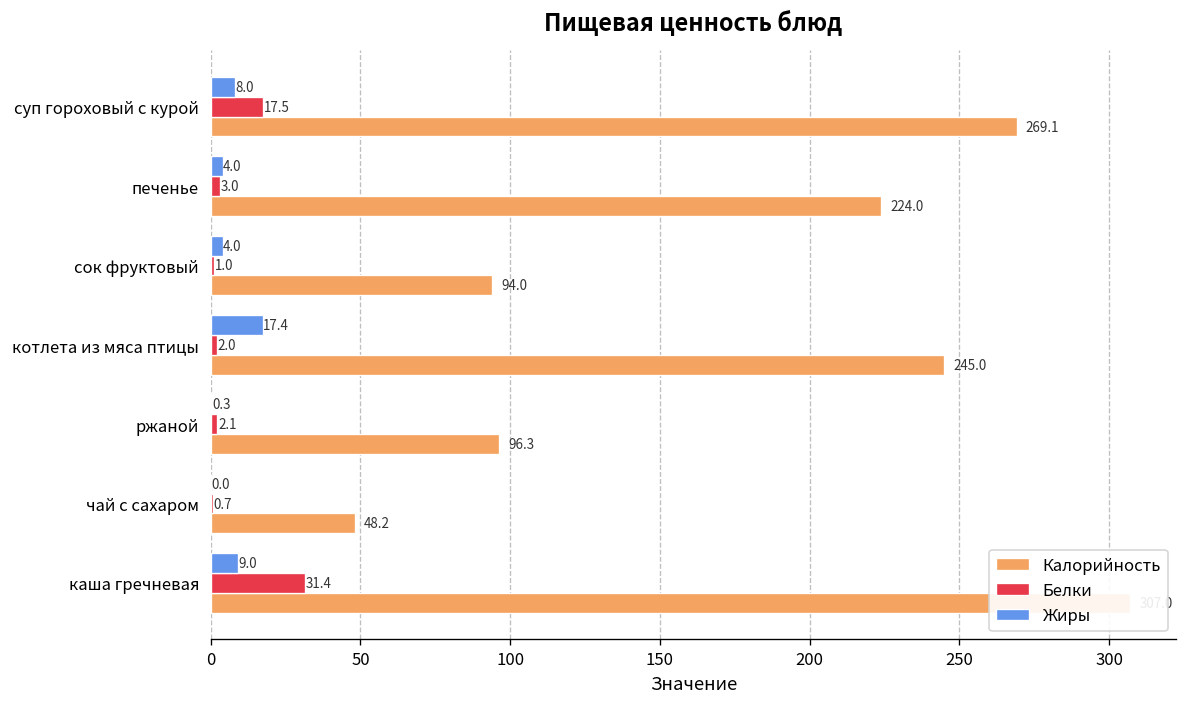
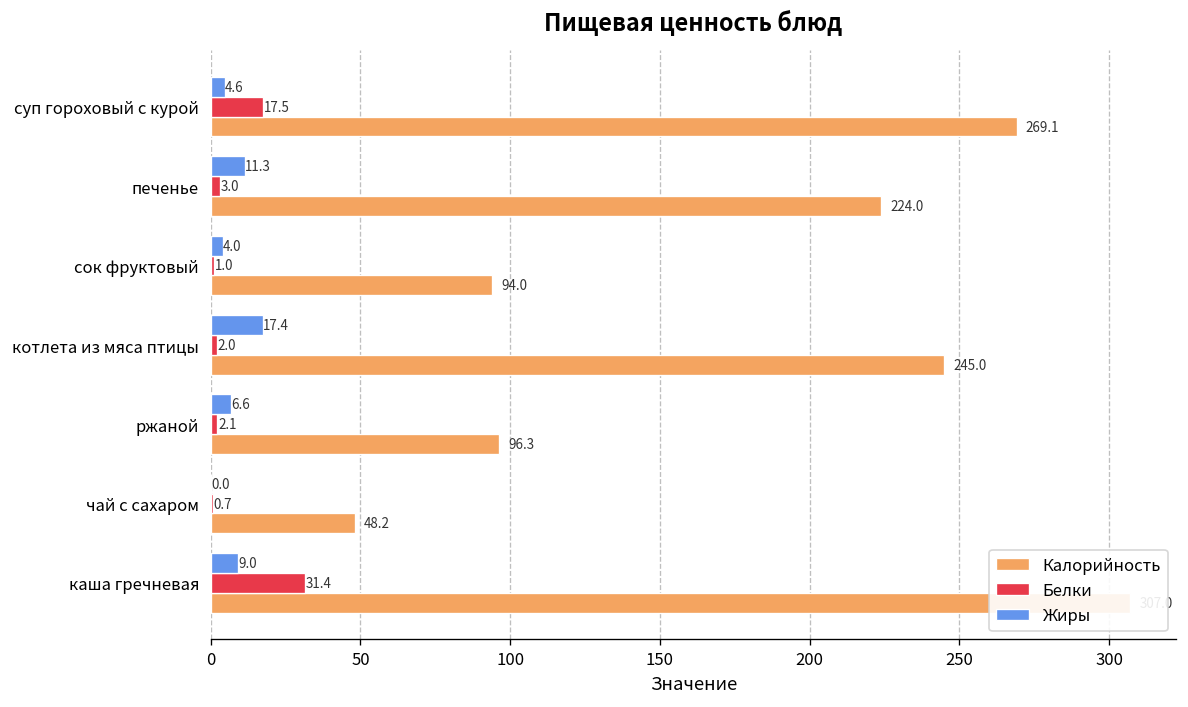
  {
    "Калорийность": {
      "суп гороховый с курой": 269.1,
      "печенье": 224.0,
      "сок фруктовый": 94.0,
      "котлета из мяса птицы": 245.0,
      "ржаной": 96.3,
      "чай с сахаром": 48.2
    },
    "Белки": {
      "суп гороховый с курой": 17.5,
      "печенье": 3.0,
      "сок фруктовый": 1.0,
      "котлета из мяса птицы": 2.0,
      "ржаной": 2.1,
      "чай с сахаром": 0.7,
      "каша гречневая": 31.4
    },
    "Жиры": {
-     "суп гороховый с курой": 8.0,
-     "печенье": 4.0,
+     "суп гороховый с курой": 4.6,
+     "печенье": 11.3,
      "сок фруктовый": 4.0,
      "котлета из мяса птицы": 17.4,
-     "ржаной": 0.3,
+     "ржаной": 6.6,
      "чай с сахаром": 0.0,
      "каша гречневая": 9.0
    }
  }
